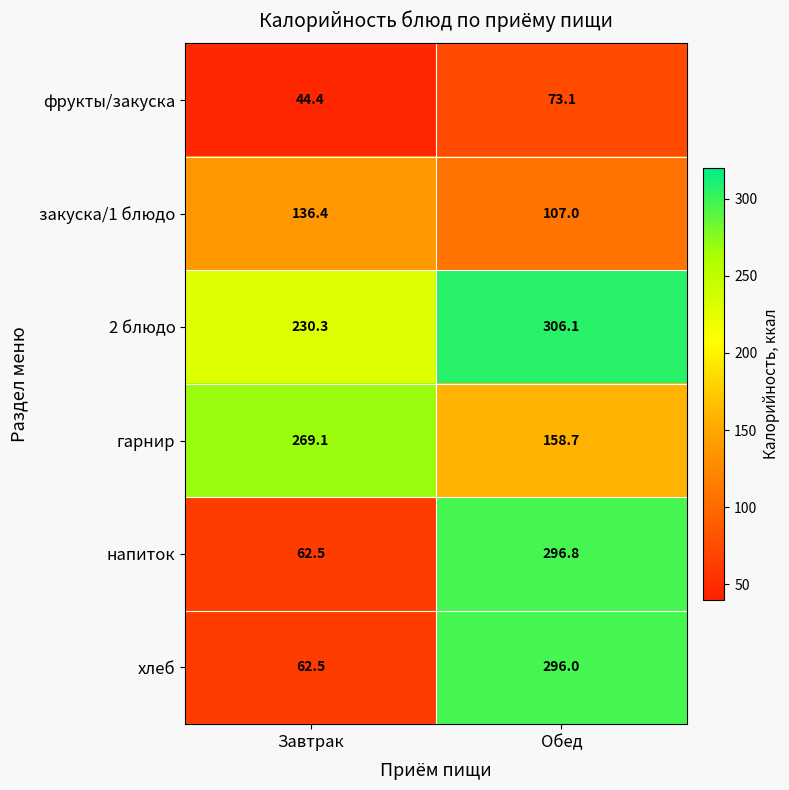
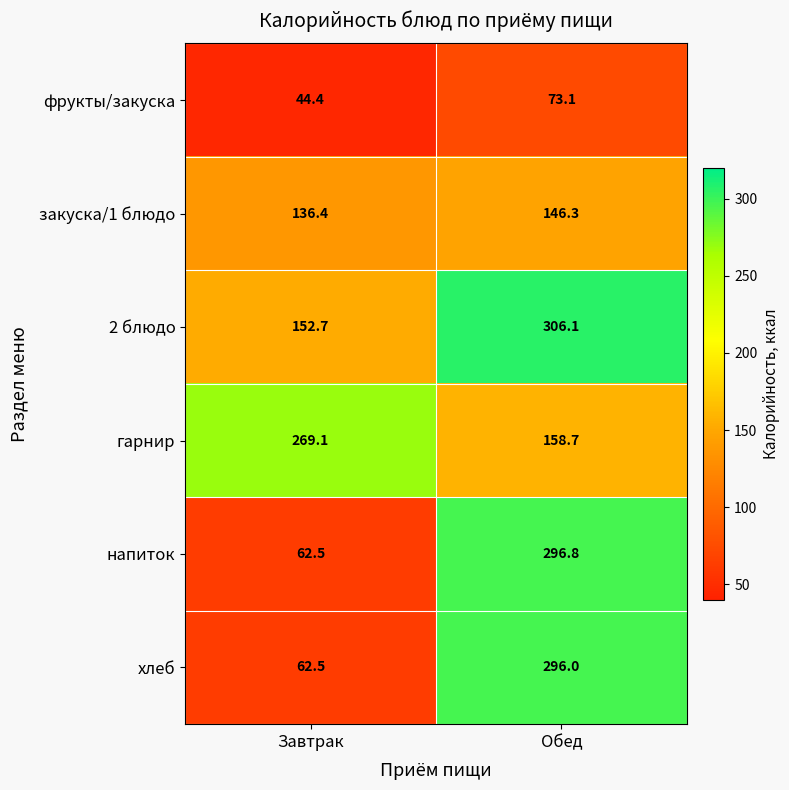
  {
    "фрукты/закуска": {
      "Завтрак": 44.4,
      "Обед": 73.1
    },
    "закуска/1 блюдо": {
      "Завтрак": 136.4,
-     "Обед": 107.0
+     "Обед": 146.3
    },
    "2 блюдо": {
-     "Завтрак": 230.3,
+     "Завтрак": 152.7,
      "Обед": 306.1
    },
    "гарнир": {
      "Завтрак": 269.1,
      "Обед": 158.7
    },
    "напиток": {
      "Завтрак": 62.5,
      "Обед": 296.8
    },
    "хлеб": {
      "Завтрак": 62.5,
      "Обед": 296.0
    }
  }
